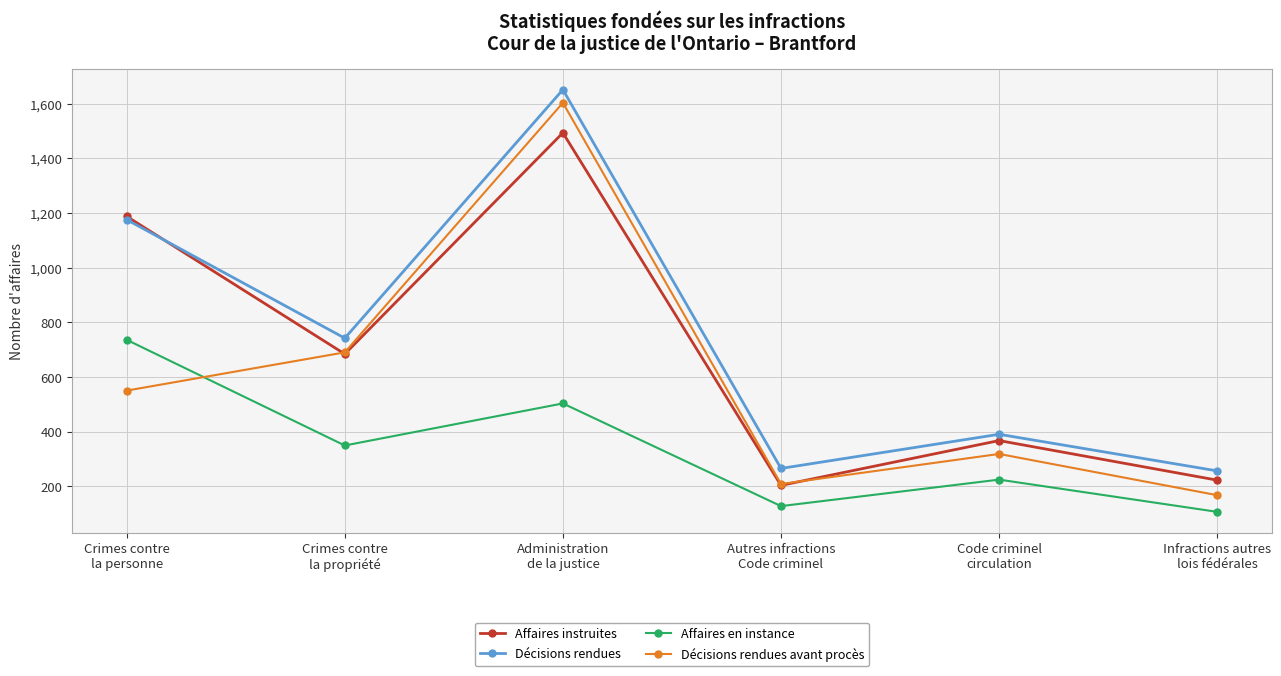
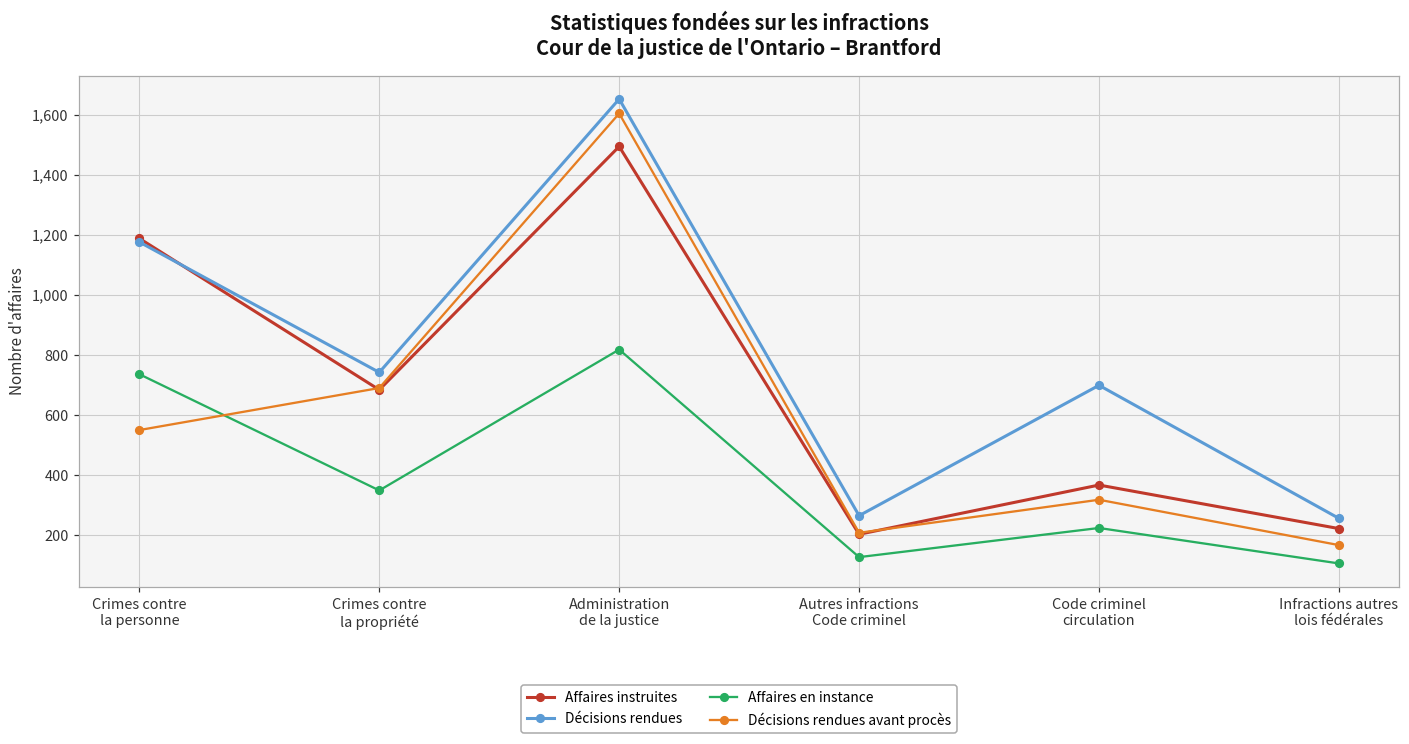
  {
    "Affaires instruites": {
      "Crimes contre la personne": "1,190",
      "Administration de la justice": "1,490",
      "Code criminel circulation": "370",
      "Infractions autres lois fédérales": "220"
    },
    "Décisions rendues": {
      "Crimes contre la personne": "1,180",
      "Crimes contre la propriété": "740",
      "Administration de la justice": "1,650",
      "Autres infractions Code criminel": "270",
-     "Code criminel circulation": "390",
+     "Code criminel circulation": "700",
      "Infractions autres lois fédérales": "260"
    },
    "Affaires en instance": {
      "Crimes contre la personne": "740",
      "Crimes contre la propriété": "350",
-     "Administration de la justice": "500",
+     "Administration de la justice": "820",
      "Autres infractions Code criminel": "130",
      "Code criminel circulation": "220",
      "Infractions autres lois fédérales": "110"
    },
    "Décisions rendues avant procès": {
      "Crimes contre la personne": "550",
      "Administration de la justice": "1,600",
      "Code criminel circulation": "320",
      "Infractions autres lois fédérales": "170"
    }
  }
